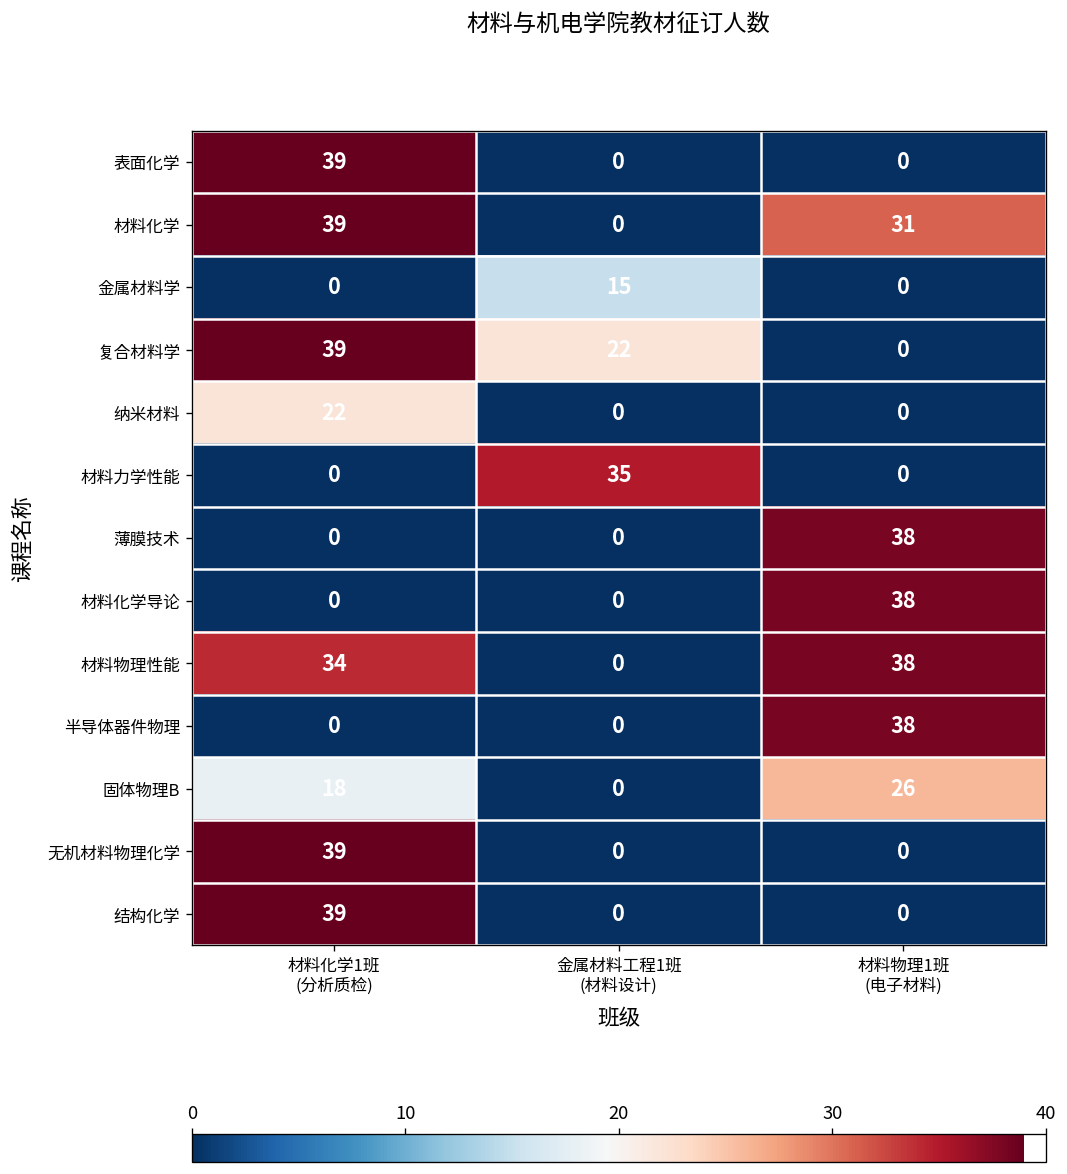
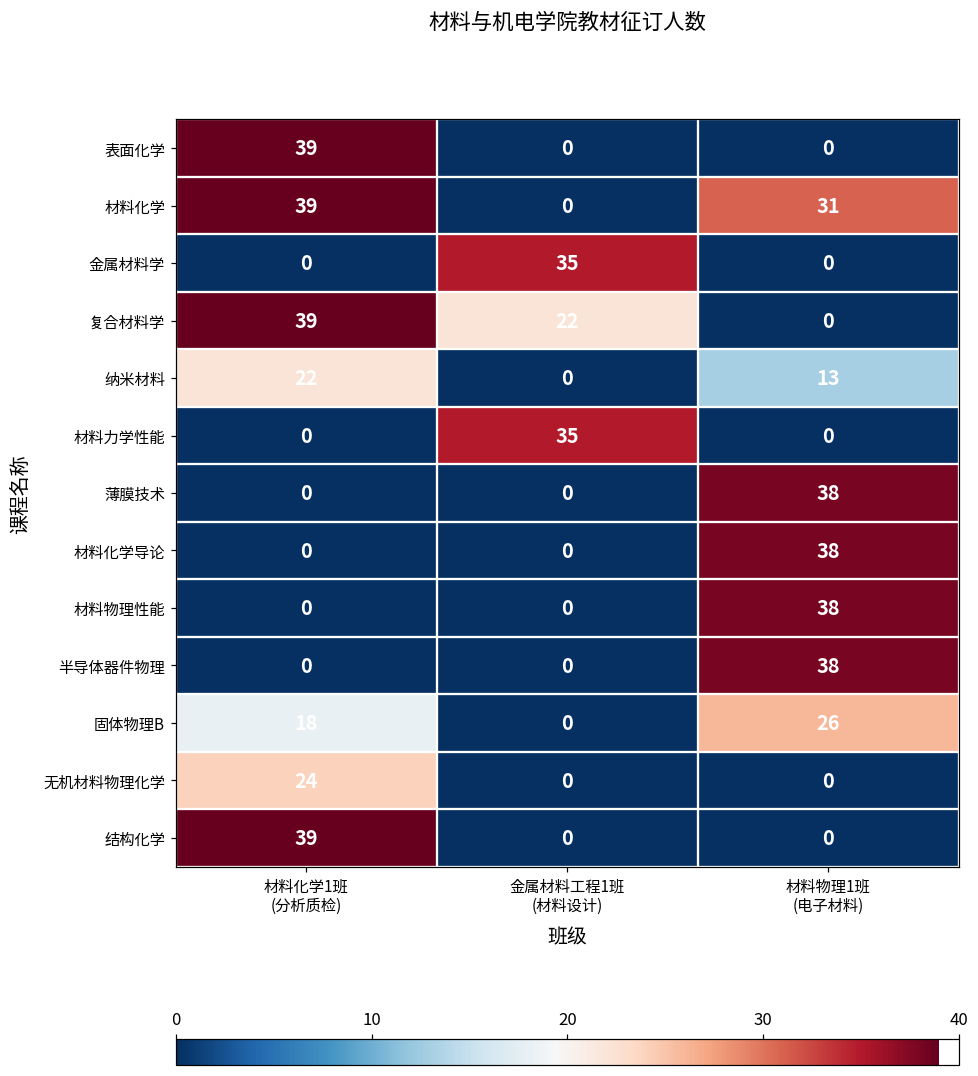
  {
    "表面化学": {
      "材料化学1班 (分析质检)": 39,
      "金属材料工程1班 (材料设计)": 0,
      "材料物理1班 (电子材料)": 0
    },
    "材料化学": {
      "材料化学1班 (分析质检)": 39,
      "金属材料工程1班 (材料设计)": 0,
      "材料物理1班 (电子材料)": 31
    },
    "金属材料学": {
      "材料化学1班 (分析质检)": 0,
-     "金属材料工程1班 (材料设计)": 15,
+     "金属材料工程1班 (材料设计)": 35,
      "材料物理1班 (电子材料)": 0
    },
    "复合材料学": {
      "材料化学1班 (分析质检)": 39,
      "材料物理1班 (电子材料)": 0
    },
    "纳米材料": {
      "金属材料工程1班 (材料设计)": 0,
-     "材料物理1班 (电子材料)": 0
+     "材料物理1班 (电子材料)": 13
    },
    "材料力学性能": {
      "材料化学1班 (分析质检)": 0,
      "金属材料工程1班 (材料设计)": 35,
      "材料物理1班 (电子材料)": 0
    },
    "薄膜技术": {
      "材料化学1班 (分析质检)": 0,
      "金属材料工程1班 (材料设计)": 0,
      "材料物理1班 (电子材料)": 38
    },
    "材料化学导论": {
      "材料化学1班 (分析质检)": 0,
      "金属材料工程1班 (材料设计)": 0,
      "材料物理1班 (电子材料)": 38
    },
    "材料物理性能": {
-     "材料化学1班 (分析质检)": 34,
+     "材料化学1班 (分析质检)": 0,
      "金属材料工程1班 (材料设计)": 0,
      "材料物理1班 (电子材料)": 38
    },
    "半导体器件物理": {
      "材料化学1班 (分析质检)": 0,
      "金属材料工程1班 (材料设计)": 0,
      "材料物理1班 (电子材料)": 38
    },
    "固体物理B": {
      "金属材料工程1班 (材料设计)": 0,
      "材料物理1班 (电子材料)": 26
    },
    "无机材料物理化学": {
-     "材料化学1班 (分析质检)": 39,
+     "材料化学1班 (分析质检)": 24,
      "金属材料工程1班 (材料设计)": 0,
      "材料物理1班 (电子材料)": 0
    },
    "结构化学": {
      "材料化学1班 (分析质检)": 39,
      "金属材料工程1班 (材料设计)": 0,
      "材料物理1班 (电子材料)": 0
    }
  }
